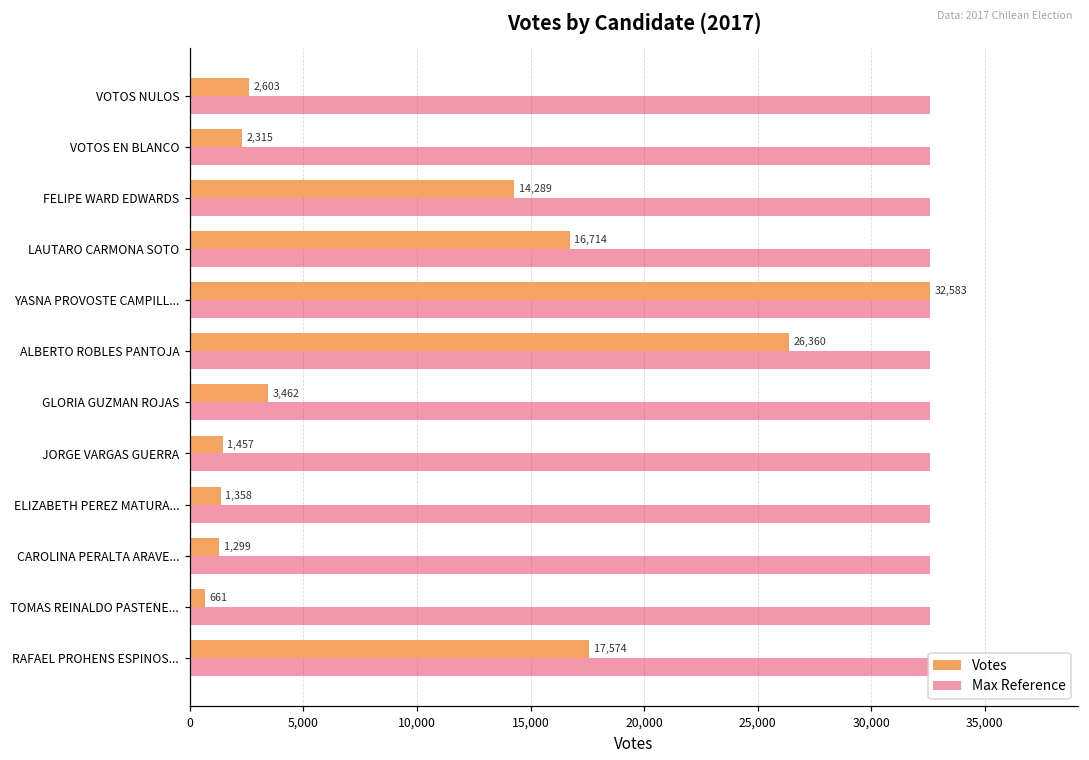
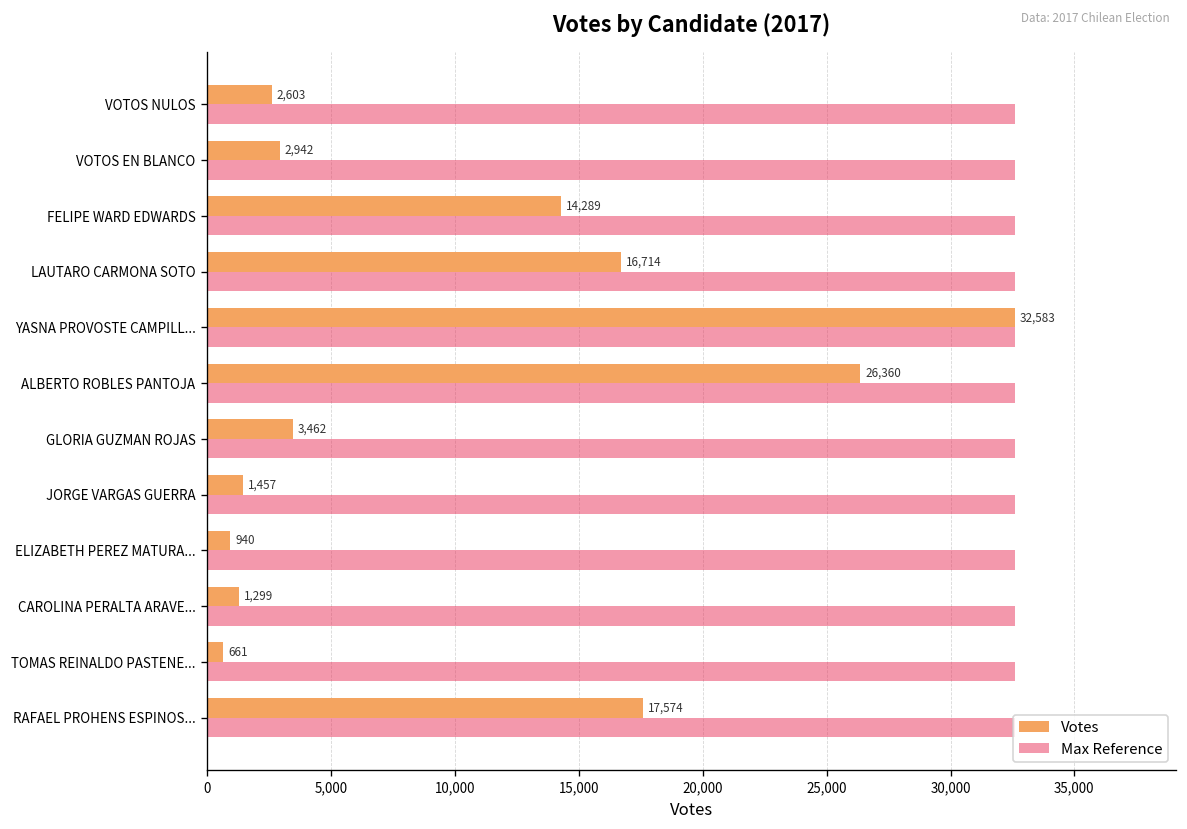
  {
    "Votes": {
      "VOTOS NULOS": "2,603",
-     "VOTOS EN BLANCO": "2,315",
+     "VOTOS EN BLANCO": "2,942",
      "FELIPE WARD EDWARDS": "14,289",
      "LAUTARO CARMONA SOTO": "16,714",
      "YASNA PROVOSTE CAMPILL...": "32,583",
      "ALBERTO ROBLES PANTOJA": "26,360",
      "GLORIA GUZMAN ROJAS": "3,462",
      "JORGE VARGAS GUERRA": "1,457",
-     "ELIZABETH PEREZ MATURA...": "1,358",
+     "ELIZABETH PEREZ MATURA...": "940",
      "CAROLINA PERALTA ARAVE...": "1,299",
      "TOMAS REINALDO PASTENE...": "661",
      "RAFAEL PROHENS ESPINOS...": "17,574"
    },
    "Max Reference": {
      "VOTOS NULOS": "32,600",
      "VOTOS EN BLANCO": "32,600",
      "FELIPE WARD EDWARDS": "32,600",
      "ALBERTO ROBLES PANTOJA": "32,600",
      "GLORIA GUZMAN ROJAS": "32,600",
      "JORGE VARGAS GUERRA": "32,600",
      "ELIZABETH PEREZ MATURA...": "32,600",
      "CAROLINA PERALTA ARAVE...": "32,600",
      "TOMAS REINALDO PASTENE...": "32,600"
    }
  }
